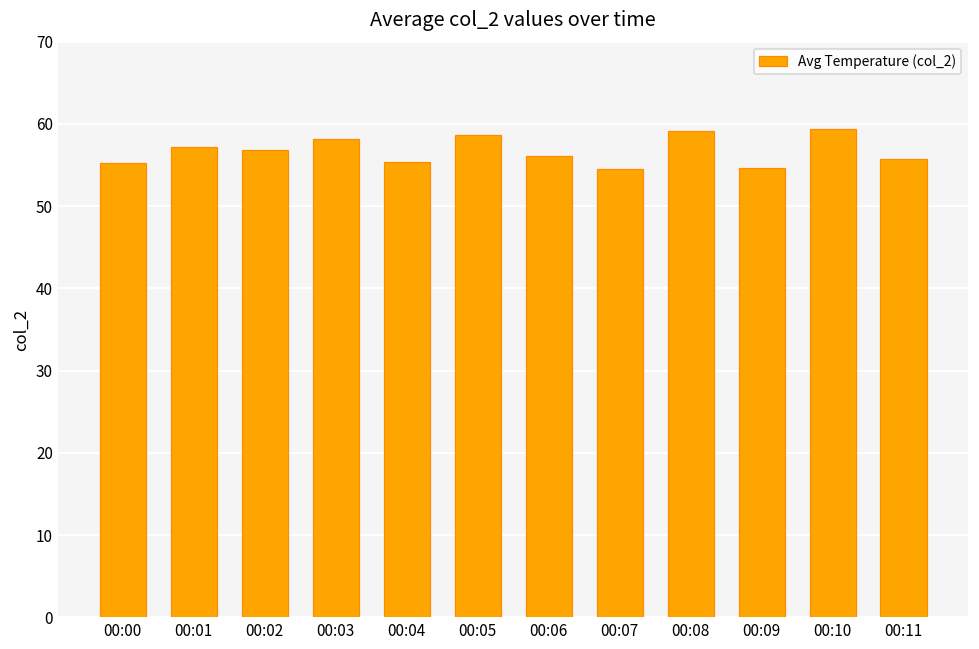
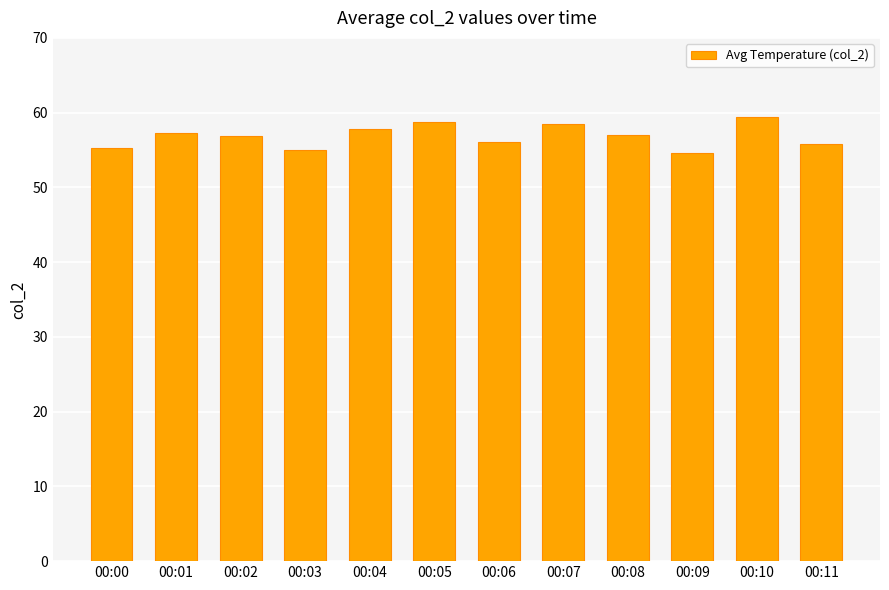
  {
    "00:00": 55,
    "00:01": 57,
    "00:02": 57,
-   "00:03": 58,
-   "00:04": 55,
+   "00:03": 55,
+   "00:04": 58,
    "00:05": 59,
    "00:06": 56,
-   "00:07": 55,
-   "00:08": 59,
+   "00:07": 58,
+   "00:08": 57,
    "00:09": 55,
    "00:10": 59,
    "00:11": 56
  }
